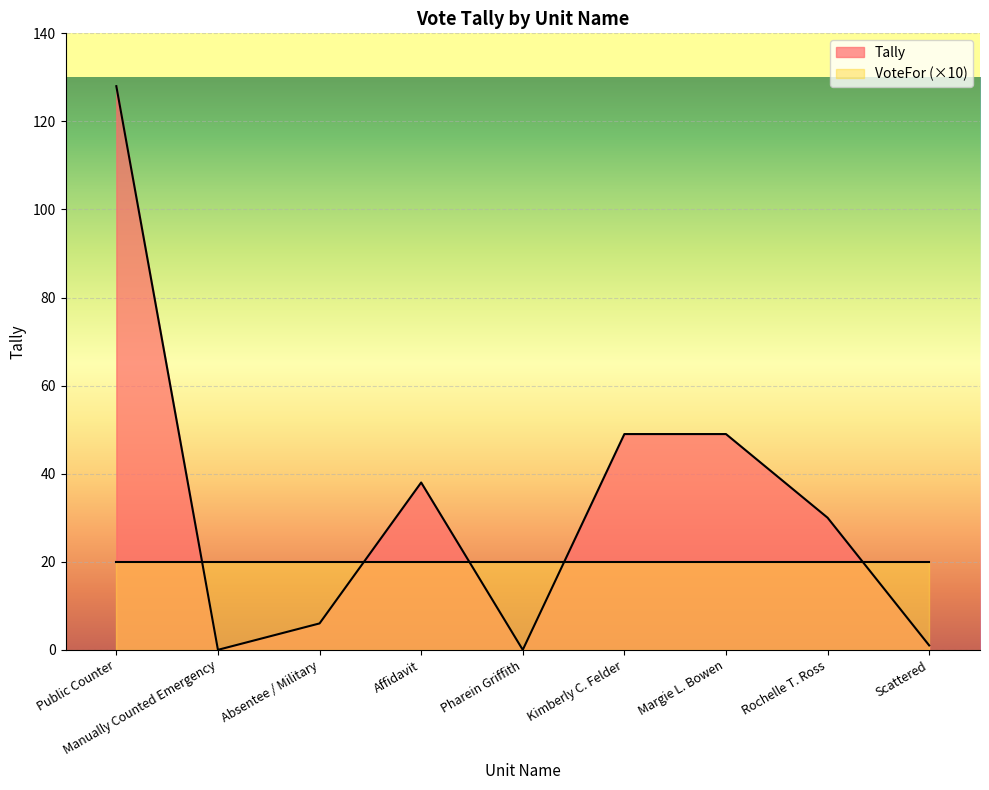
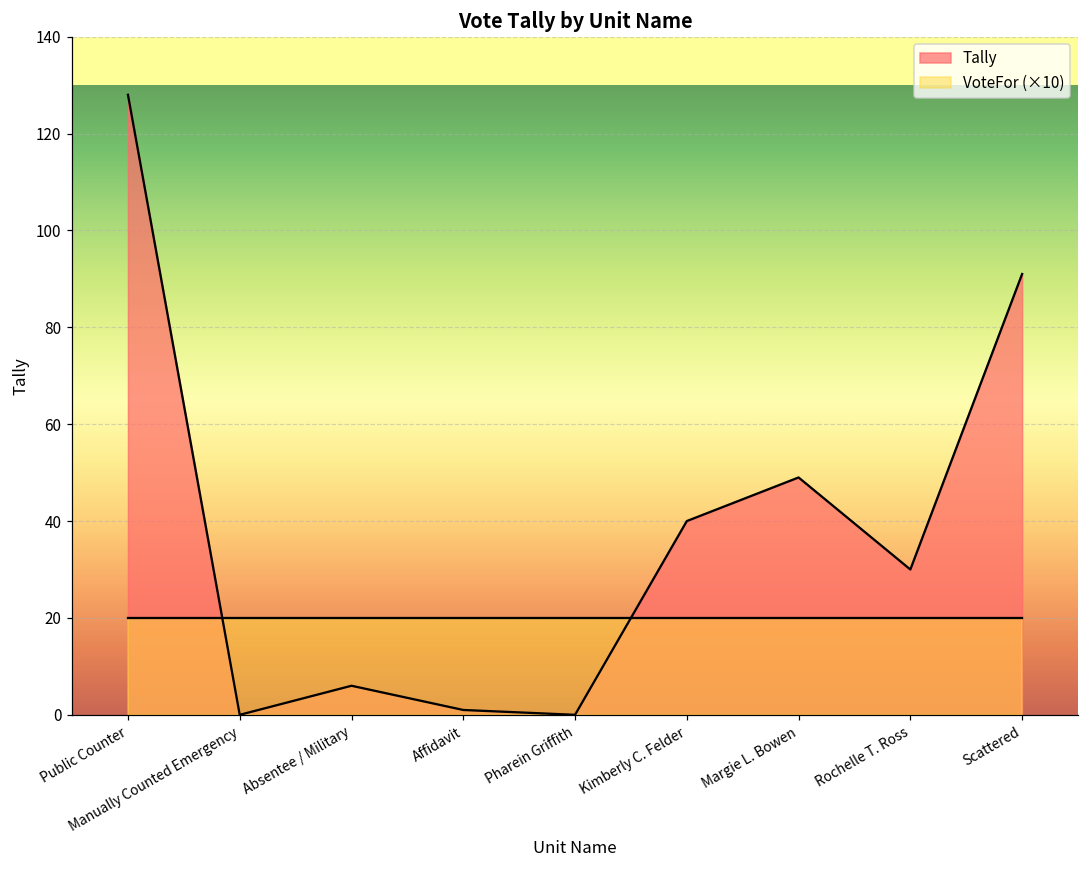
  {
    "Tally": {
      "Public Counter": 128,
      "Manually Counted Emergency": 0,
      "Absentee / Military": 6,
-     "Affidavit": 38,
+     "Affidavit": 1,
      "Pharein Griffith": 0,
-     "Kimberly C. Felder": 49,
+     "Kimberly C. Felder": 40,
      "Margie L. Bowen": 49,
      "Rochelle T. Ross": 30,
-     "Scattered": 1
+     "Scattered": 91
    },
    "VoteFor (×10)": {
      "Public Counter": 20,
      "Manually Counted Emergency": 20,
      "Absentee / Military": 20,
      "Affidavit": 20,
      "Pharein Griffith": 20,
      "Kimberly C. Felder": 20,
      "Margie L. Bowen": 20,
      "Rochelle T. Ross": 20,
      "Scattered": 20
    }
  }
